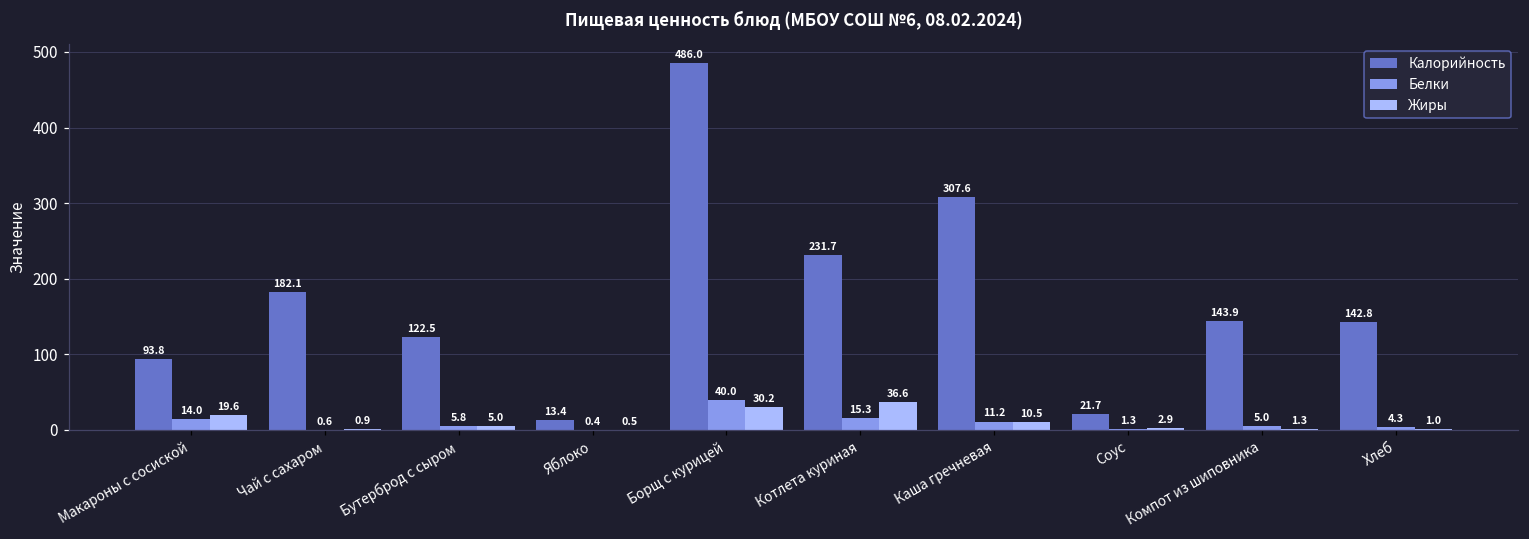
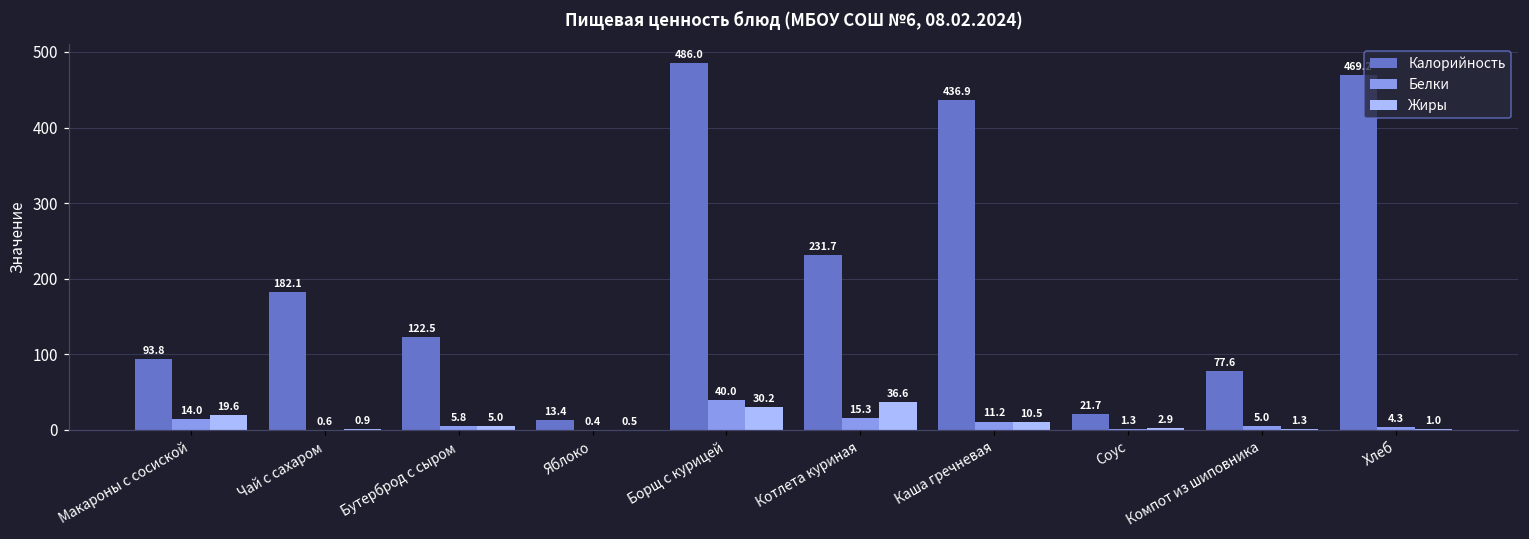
  {
    "Калорийность": {
      "Макароны с сосиской": 93.8,
      "Чай с сахаром": 182.1,
      "Бутерброд с сыром": 122.5,
      "Яблоко": 13.4,
      "Борщ с курицей": 486.0,
      "Котлета куриная": 231.7,
-     "Каша гречневая": 307.6,
+     "Каша гречневая": 436.9,
      "Соус": 21.7,
-     "Компот из шиповника": 143.9,
-     "Хлеб": 140
+     "Компот из шиповника": 77.6,
+     "Хлеб": 470
    }
  }
